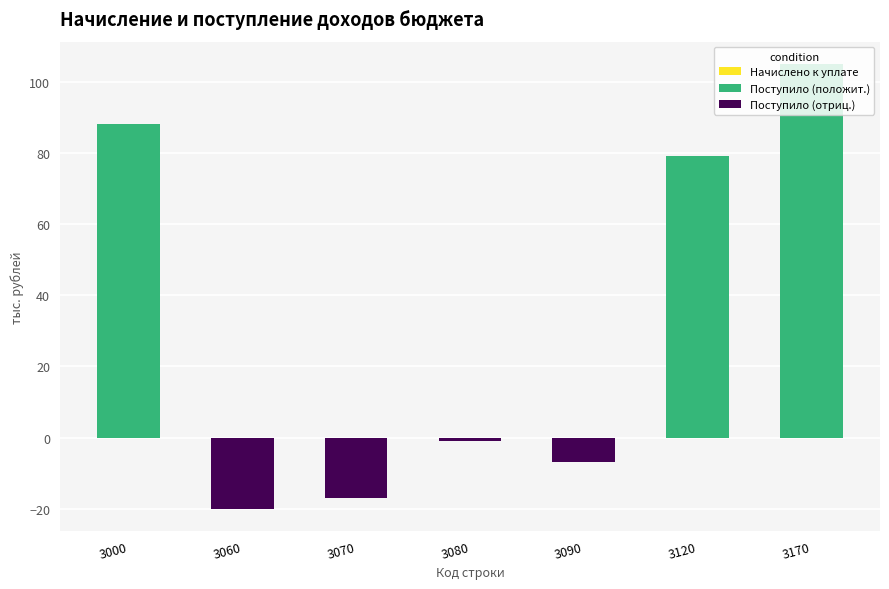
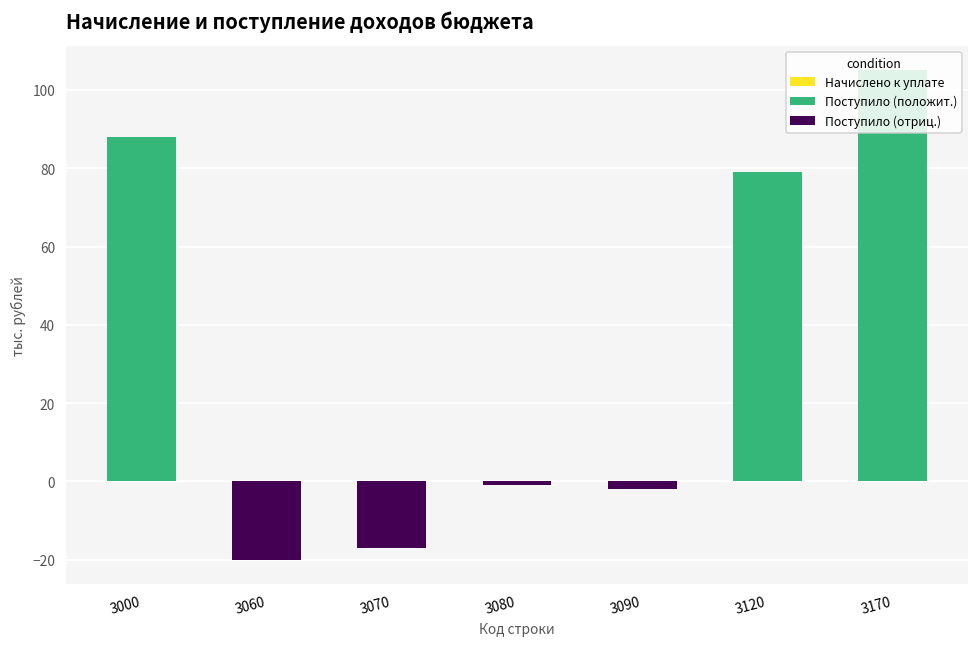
  {
    "Начислено к уплате": {
      "3000": 0,
      "3060": 0,
      "3070": 0,
      "3080": 0,
      "3090": 0,
      "3120": 0,
      "3170": 0
    },
    "Поступило (положит.)": {
      "3000": 88,
      "3060": 0,
      "3070": 0,
      "3080": 0,
      "3090": 0,
      "3120": 79
    },
    "Поступило (отриц.)": {
      "3000": 0,
      "3060": -20,
      "3070": -17,
      "3080": -1,
-     "3090": -7,
+     "3090": -2,
      "3120": 0,
      "3170": 0
    }
  }
